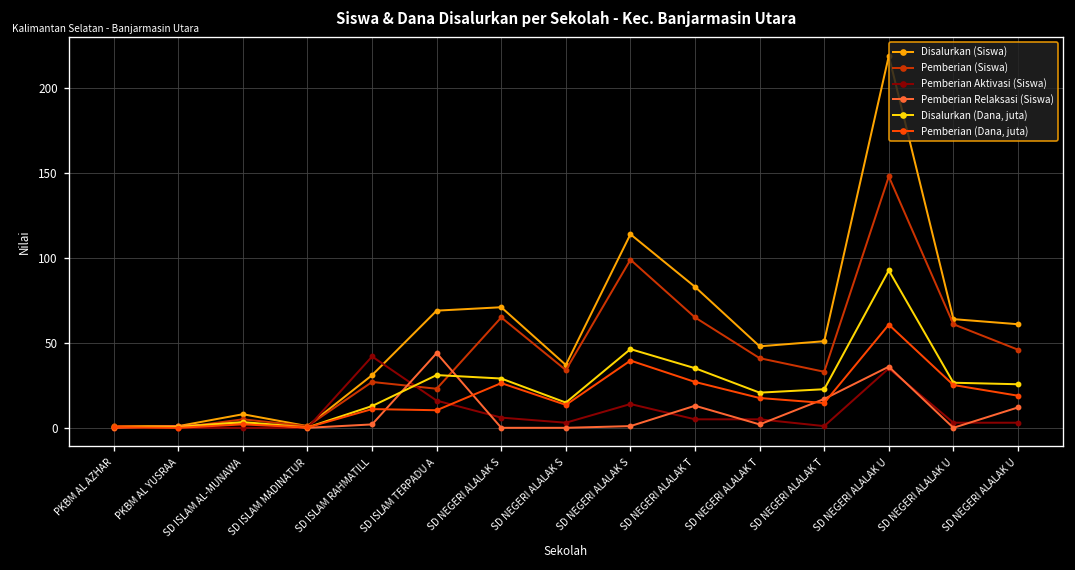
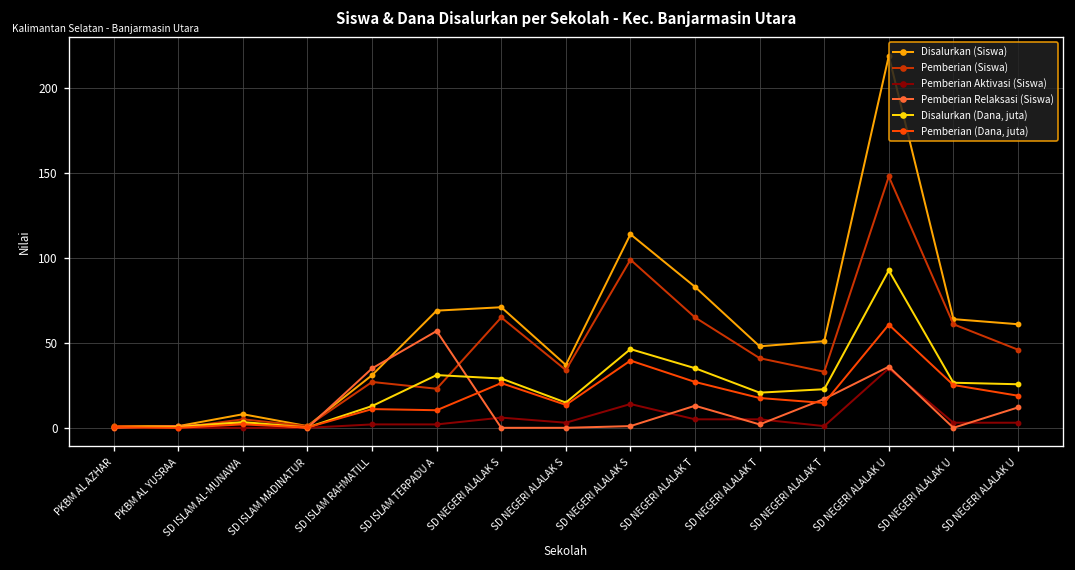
  {
    "Pemberian Aktivasi (Siswa)": {
      "SD ISLAM AL-MUNAWA": 0,
-     "SD ISLAM RAHMATILL": 42,
-     "SD ISLAM TERPADU A": 16
+     "SD ISLAM RAHMATILL": 2,
+     "SD ISLAM TERPADU A": 2
    },
    "Pemberian Relaksasi (Siswa)": {
-     "SD ISLAM RAHMATILL": 2,
-     "SD ISLAM TERPADU A": 44
+     "SD ISLAM RAHMATILL": 35,
+     "SD ISLAM TERPADU A": 57
    }
  }
